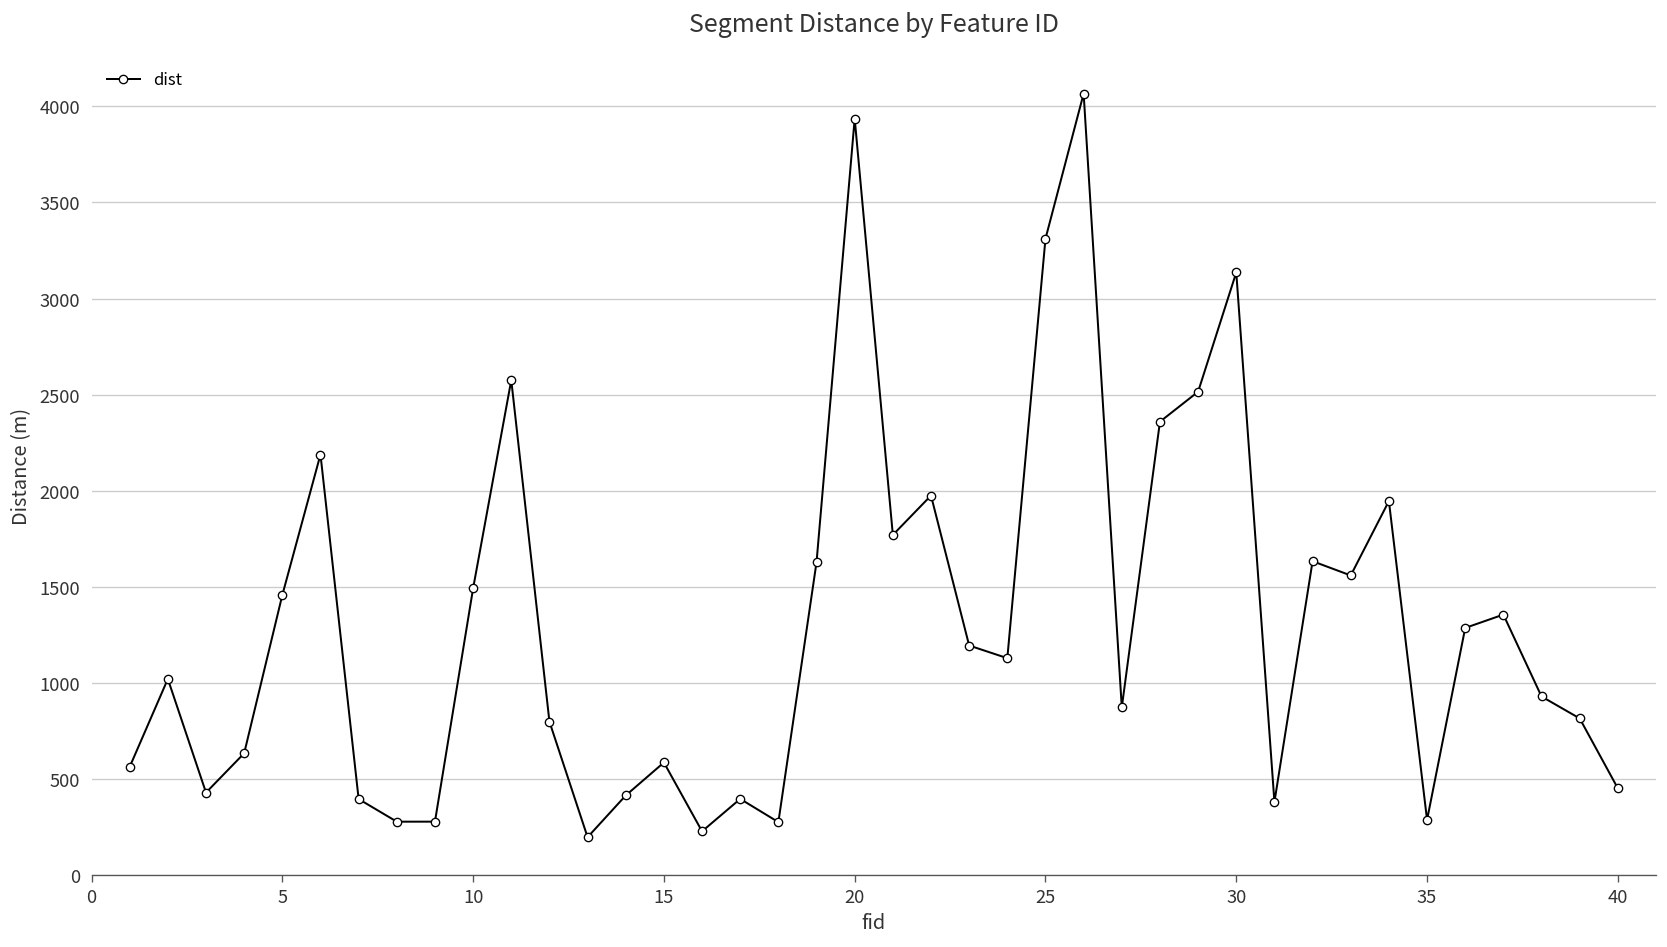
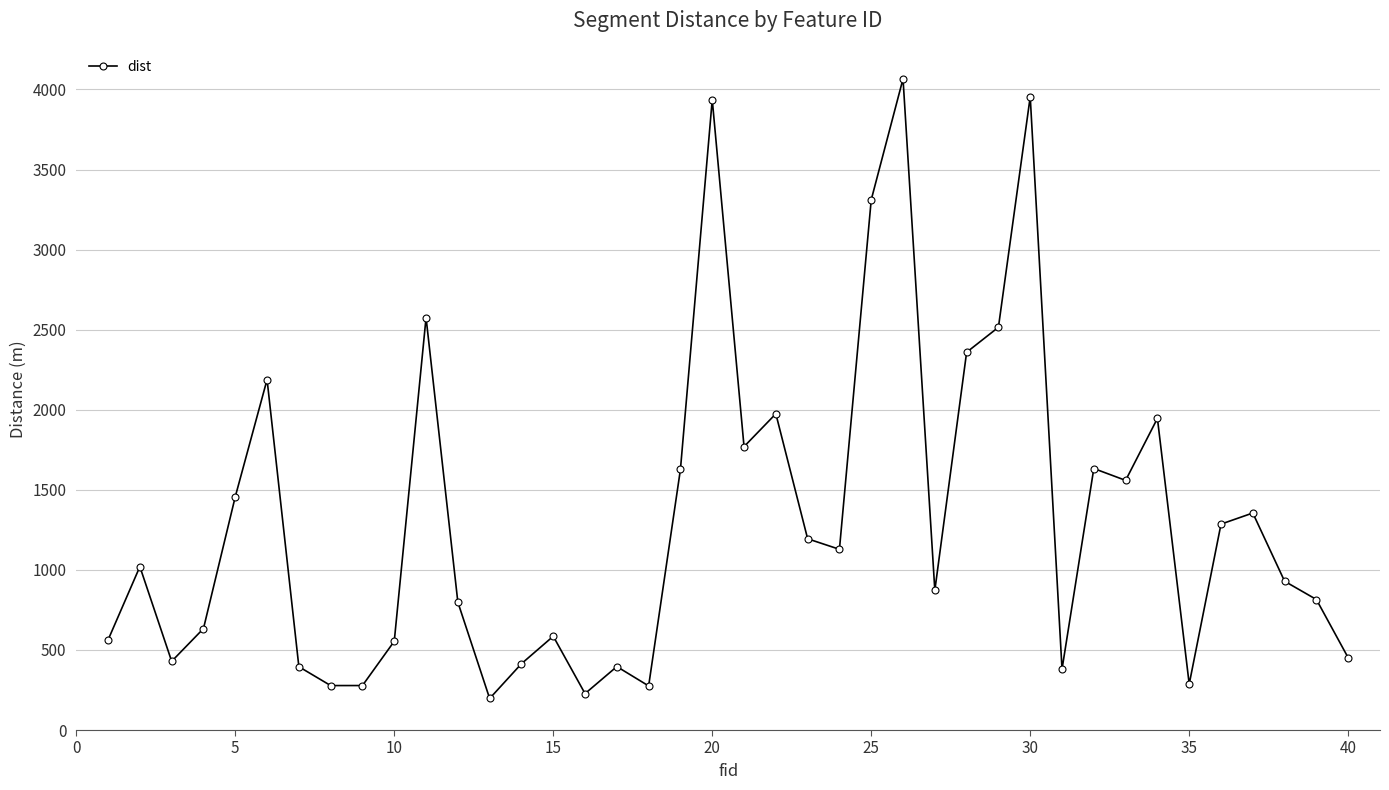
  {
    "5": 1460,
-   "10": 1490,
+   "10": 550,
    "15": 590,
    "20": 3940,
    "25": 3310,
-   "30": 3140,
+   "30": 3950,
    "35": 290,
    "40": 450
  }
